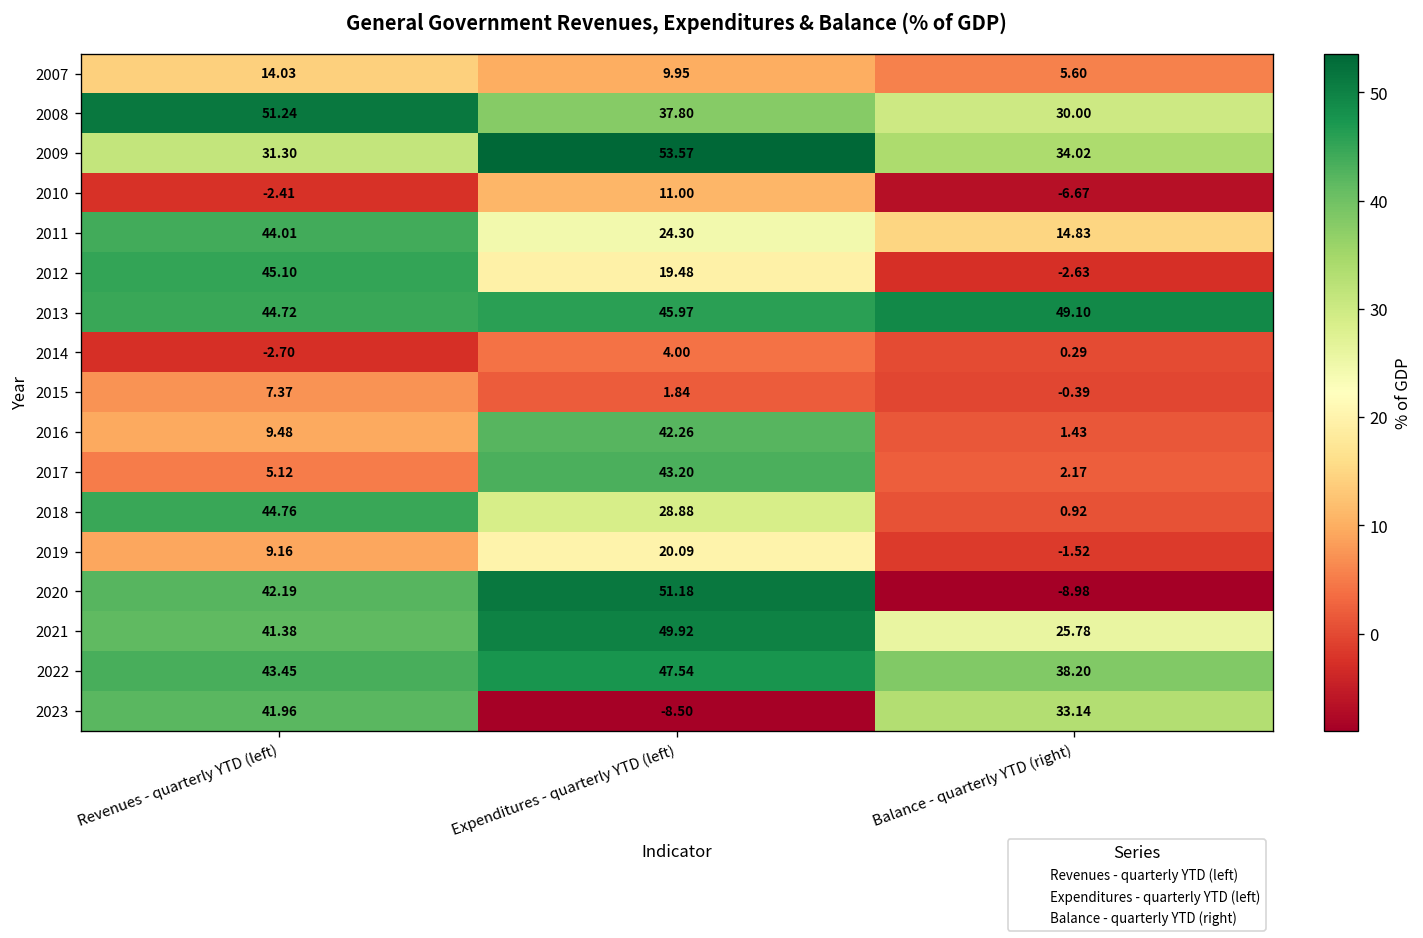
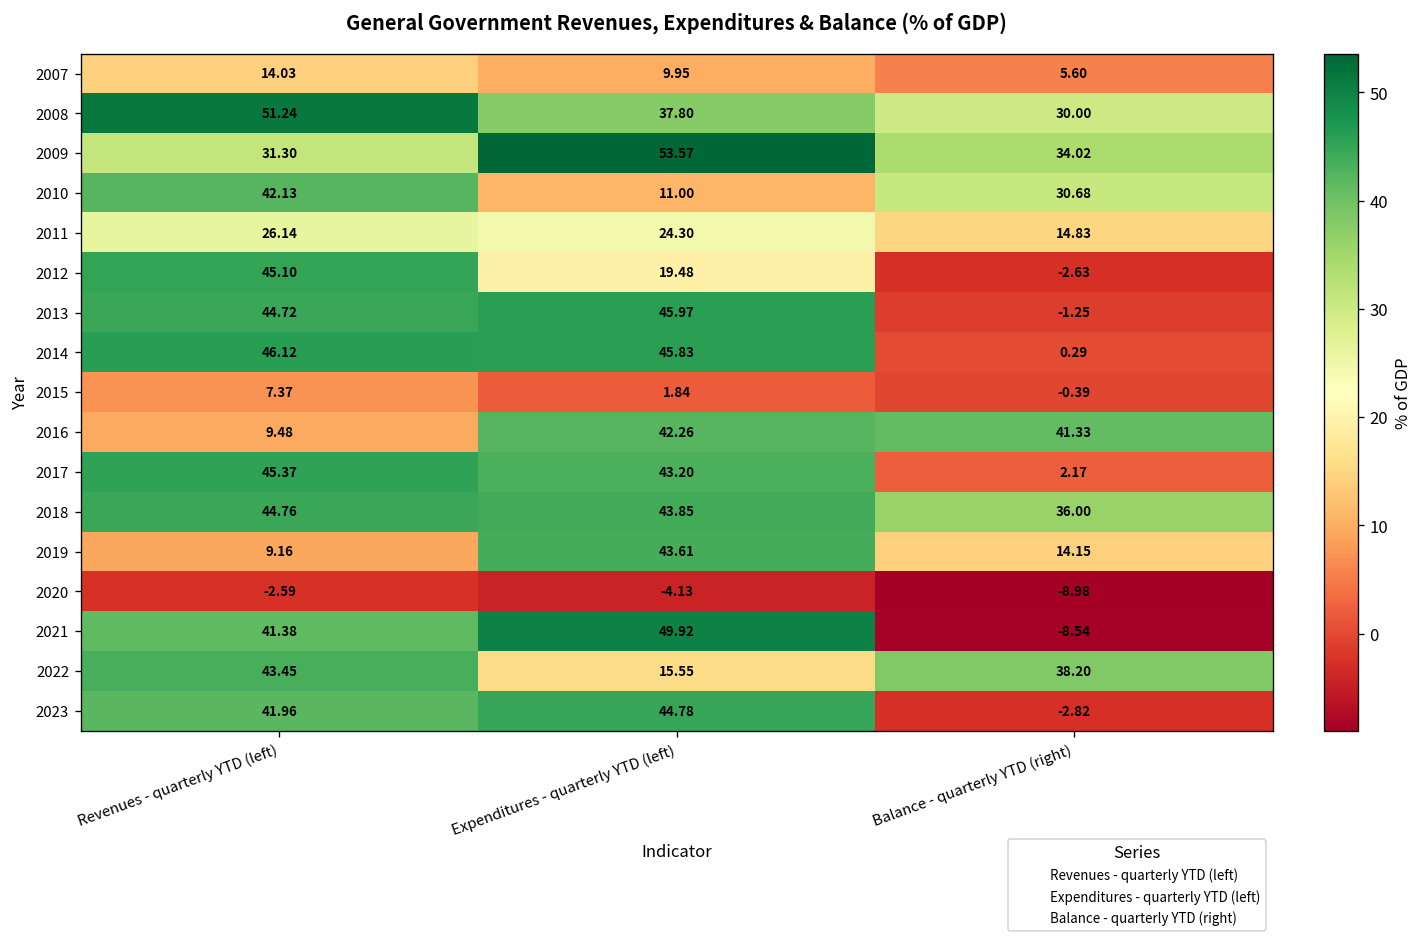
  {
    "2007": {
      "Revenues - quarterly YTD (left)": 14.03,
      "Expenditures - quarterly YTD (left)": 9.95,
      "Balance - quarterly YTD (right)": 5.60
    },
    "2008": {
      "Revenues - quarterly YTD (left)": 51.24,
      "Expenditures - quarterly YTD (left)": 37.80,
      "Balance - quarterly YTD (right)": 30.00
    },
    "2009": {
      "Revenues - quarterly YTD (left)": 31.30,
      "Expenditures - quarterly YTD (left)": 53.57,
      "Balance - quarterly YTD (right)": 34.02
    },
    "2010": {
-     "Revenues - quarterly YTD (left)": -2.41,
+     "Revenues - quarterly YTD (left)": 42.13,
      "Expenditures - quarterly YTD (left)": 11.00,
-     "Balance - quarterly YTD (right)": -6.67
+     "Balance - quarterly YTD (right)": 30.68
    },
    "2011": {
-     "Revenues - quarterly YTD (left)": 44.01,
+     "Revenues - quarterly YTD (left)": 26.14,
      "Expenditures - quarterly YTD (left)": 24.30,
      "Balance - quarterly YTD (right)": 14.83
    },
    "2012": {
      "Revenues - quarterly YTD (left)": 45.10,
      "Expenditures - quarterly YTD (left)": 19.48,
      "Balance - quarterly YTD (right)": -2.63
    },
    "2013": {
      "Revenues - quarterly YTD (left)": 44.72,
      "Expenditures - quarterly YTD (left)": 45.97,
-     "Balance - quarterly YTD (right)": 49.10
+     "Balance - quarterly YTD (right)": -1.25
    },
    "2014": {
-     "Revenues - quarterly YTD (left)": -2.70,
-     "Expenditures - quarterly YTD (left)": 4.00,
+     "Revenues - quarterly YTD (left)": 46.12,
+     "Expenditures - quarterly YTD (left)": 45.83,
      "Balance - quarterly YTD (right)": 0.29
    },
    "2015": {
      "Revenues - quarterly YTD (left)": 7.37,
      "Expenditures - quarterly YTD (left)": 1.84,
      "Balance - quarterly YTD (right)": -0.39
    },
    "2016": {
      "Revenues - quarterly YTD (left)": 9.48,
      "Expenditures - quarterly YTD (left)": 42.26,
-     "Balance - quarterly YTD (right)": 1.43
+     "Balance - quarterly YTD (right)": 41.33
    },
    "2017": {
-     "Revenues - quarterly YTD (left)": 5.12,
+     "Revenues - quarterly YTD (left)": 45.37,
      "Expenditures - quarterly YTD (left)": 43.20,
      "Balance - quarterly YTD (right)": 2.17
    },
    "2018": {
      "Revenues - quarterly YTD (left)": 44.76,
-     "Expenditures - quarterly YTD (left)": 28.88,
-     "Balance - quarterly YTD (right)": 0.92
+     "Expenditures - quarterly YTD (left)": 43.85,
+     "Balance - quarterly YTD (right)": 36.00
    },
    "2019": {
      "Revenues - quarterly YTD (left)": 9.16,
-     "Expenditures - quarterly YTD (left)": 20.09,
-     "Balance - quarterly YTD (right)": -1.52
+     "Expenditures - quarterly YTD (left)": 43.61,
+     "Balance - quarterly YTD (right)": 14.15
    },
    "2020": {
-     "Revenues - quarterly YTD (left)": 42.19,
-     "Expenditures - quarterly YTD (left)": 51.18,
+     "Revenues - quarterly YTD (left)": -2.59,
+     "Expenditures - quarterly YTD (left)": -4.13,
      "Balance - quarterly YTD (right)": -8.98
    },
    "2021": {
      "Revenues - quarterly YTD (left)": 41.38,
      "Expenditures - quarterly YTD (left)": 49.92,
-     "Balance - quarterly YTD (right)": 25.78
+     "Balance - quarterly YTD (right)": -8.54
    },
    "2022": {
      "Revenues - quarterly YTD (left)": 43.45,
-     "Expenditures - quarterly YTD (left)": 47.54,
+     "Expenditures - quarterly YTD (left)": 15.55,
      "Balance - quarterly YTD (right)": 38.20
    },
    "2023": {
      "Revenues - quarterly YTD (left)": 41.96,
-     "Expenditures - quarterly YTD (left)": -8.50,
-     "Balance - quarterly YTD (right)": 33.14
+     "Expenditures - quarterly YTD (left)": 44.78,
+     "Balance - quarterly YTD (right)": -2.82
    }
  }
